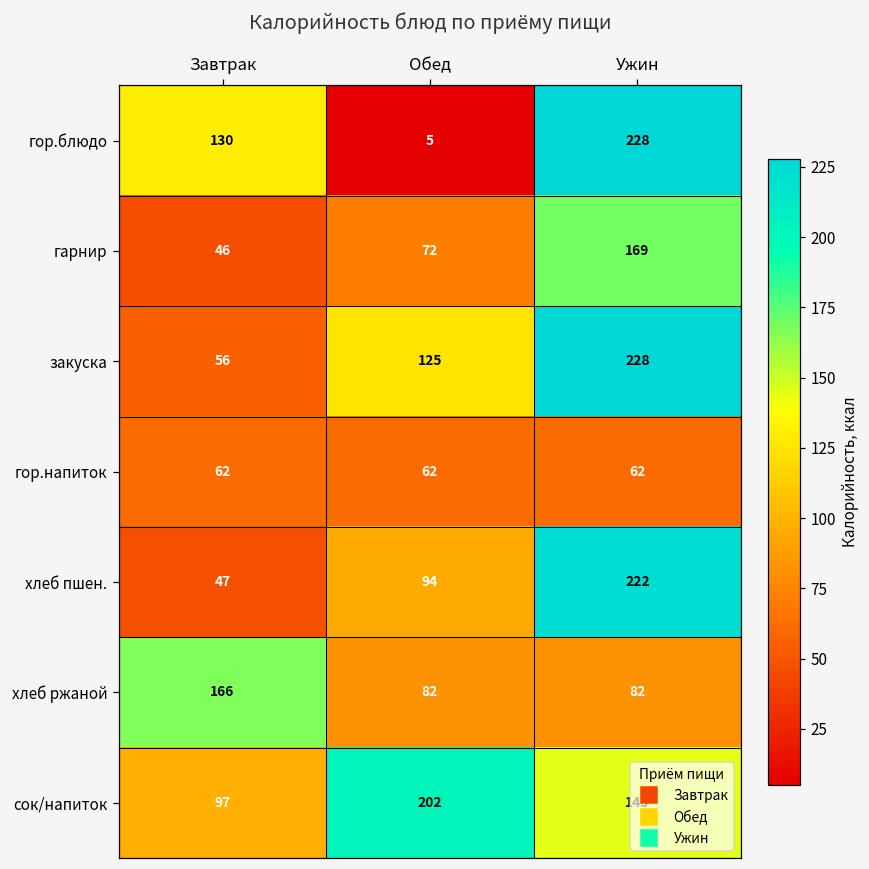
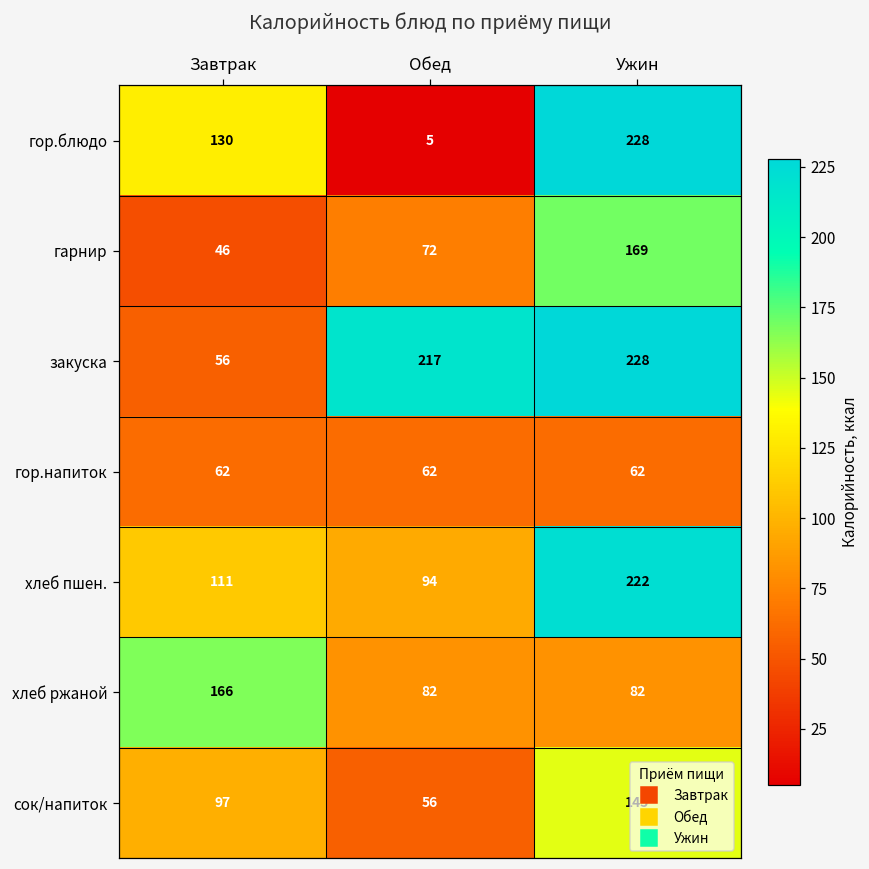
  {
    "гор.блюдо": {
      "Завтрак": 130,
      "Обед": 5,
      "Ужин": 228
    },
    "гарнир": {
      "Завтрак": 46,
      "Обед": 72,
      "Ужин": 169
    },
    "закуска": {
      "Завтрак": 56,
-     "Обед": 125,
+     "Обед": 217,
      "Ужин": 228
    },
    "гор.напиток": {
      "Завтрак": 62,
      "Обед": 62,
      "Ужин": 62
    },
    "хлеб пшен.": {
-     "Завтрак": 47,
+     "Завтрак": 111,
      "Обед": 94,
      "Ужин": 222
    },
    "хлеб ржаной": {
      "Завтрак": 166,
      "Обед": 82,
      "Ужин": 82
    },
    "сок/напиток": {
      "Завтрак": 97,
-     "Обед": 202
+     "Обед": 56
    }
  }
